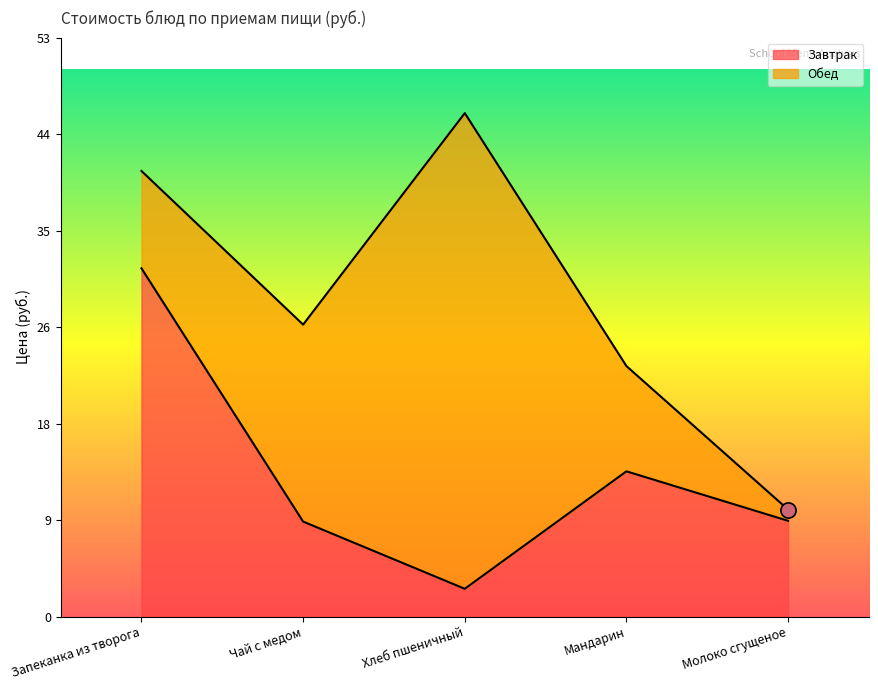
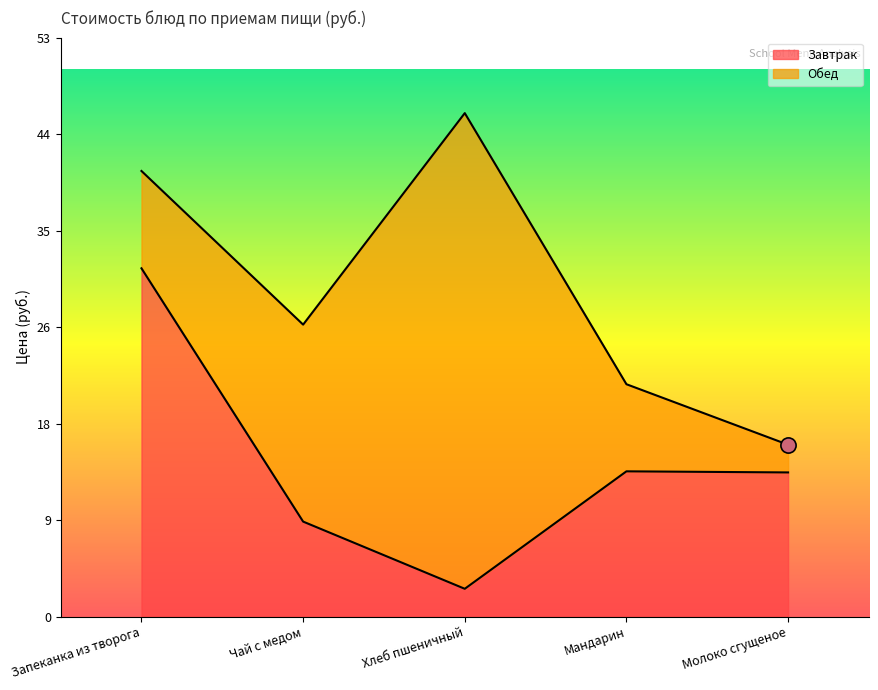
  {
    "Завтрак": {
      "Запеканка из творога": 31.7,
      "Чай с медом": 8.6,
      "Хлеб пшеничный": 2.5,
      "Мандарин": 13.2,
-     "Молоко сгущеное": 8.7
+     "Молоко сгущеное": 13.1
    },
    "Обед": {
      "Запеканка из творога": 8.8,
      "Чай с медом": 17.9,
      "Хлеб пшеничный": 43.3,
-     "Мандарин": 9.6,
-     "Молоко сгущеное": 1.0
+     "Мандарин": 7.9,
+     "Молоко сгущеное": 2.5
    }
  }
